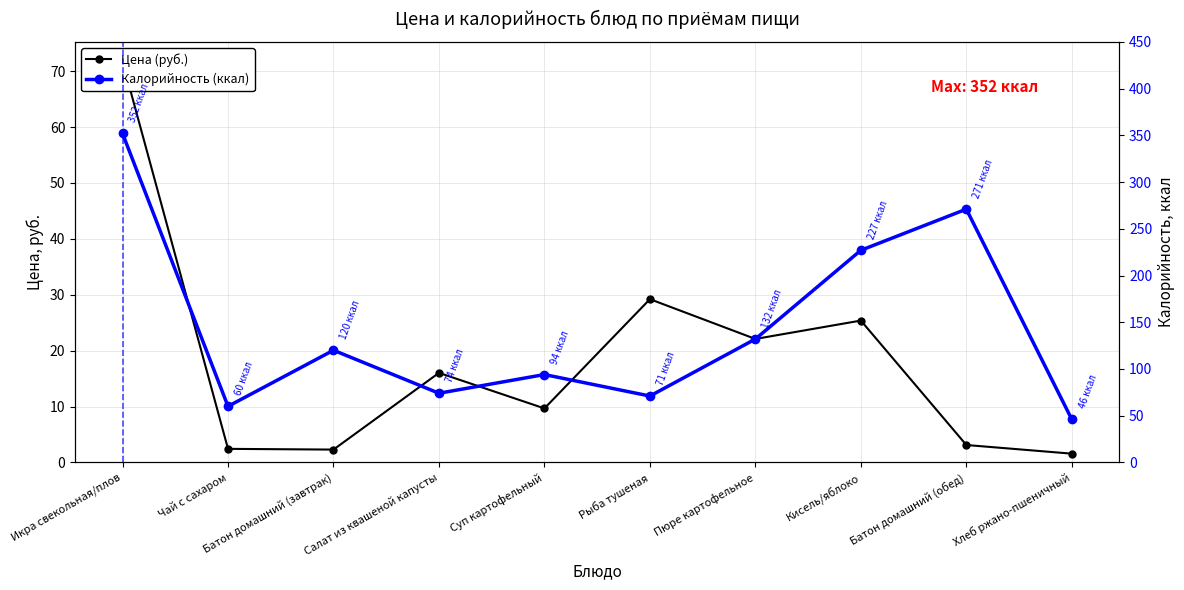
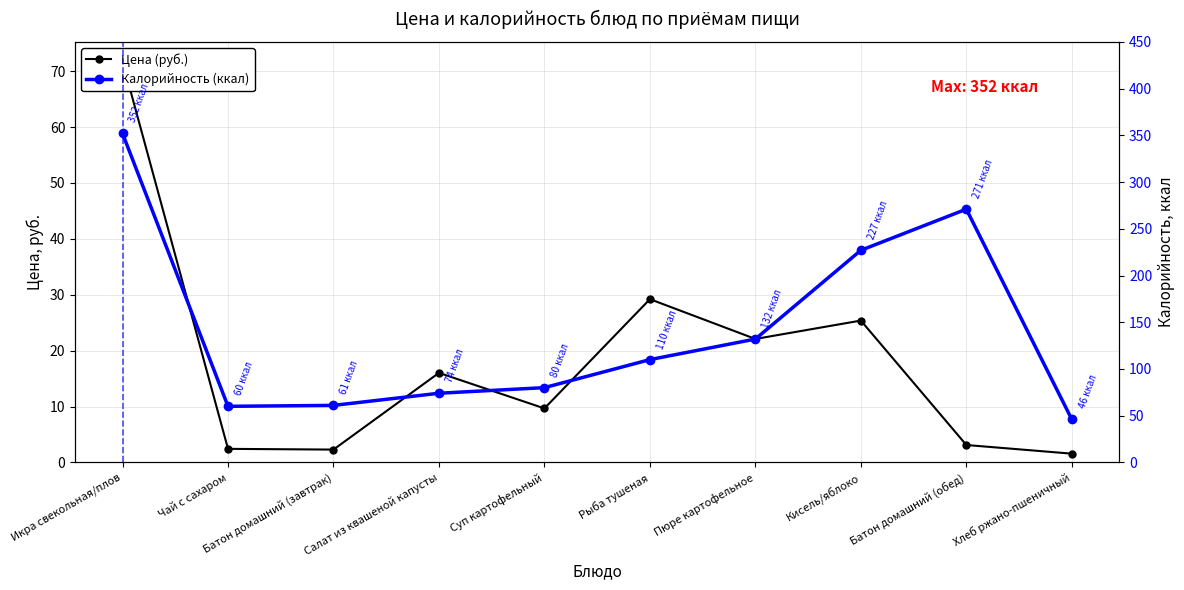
  {
    "Калорийность (ккал)": {
      "Чай с сахаром": 60,
-     "Батон домашний (завтрак)": 120,
+     "Батон домашний (завтрак)": 61,
      "Салат из квашеной капусты": 74,
-     "Суп картофельный": 94,
-     "Рыба тушеная": 71,
+     "Суп картофельный": 80,
+     "Рыба тушеная": 110,
      "Пюре картофельное": 132,
      "Кисель/яблоко": 227,
      "Батон домашний (обед)": 271,
      "Хлеб ржано-пшеничный": 46
    }
  }
